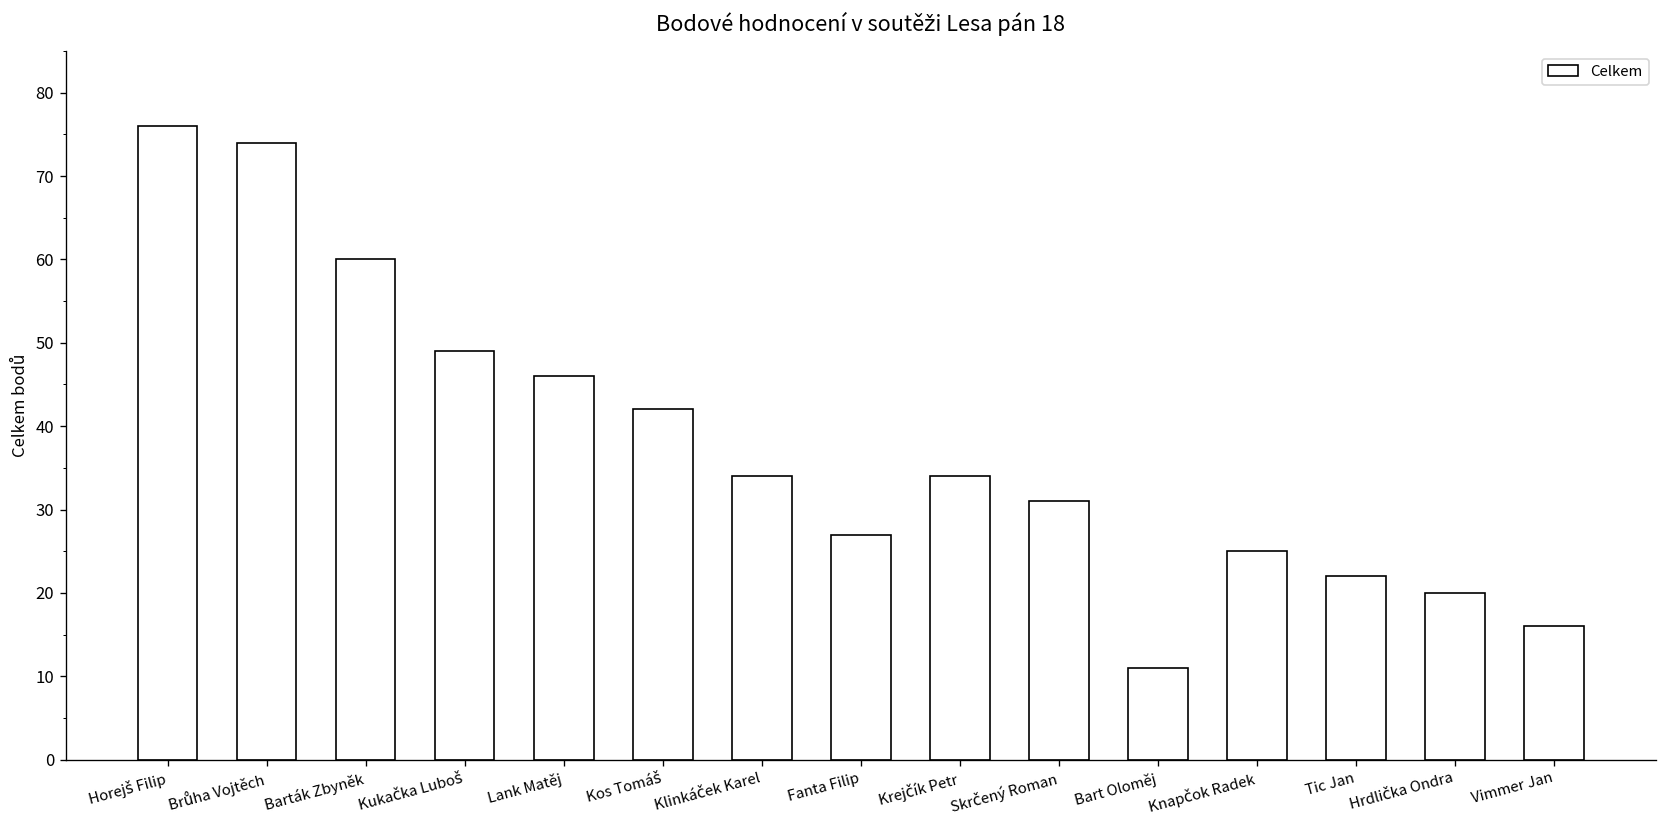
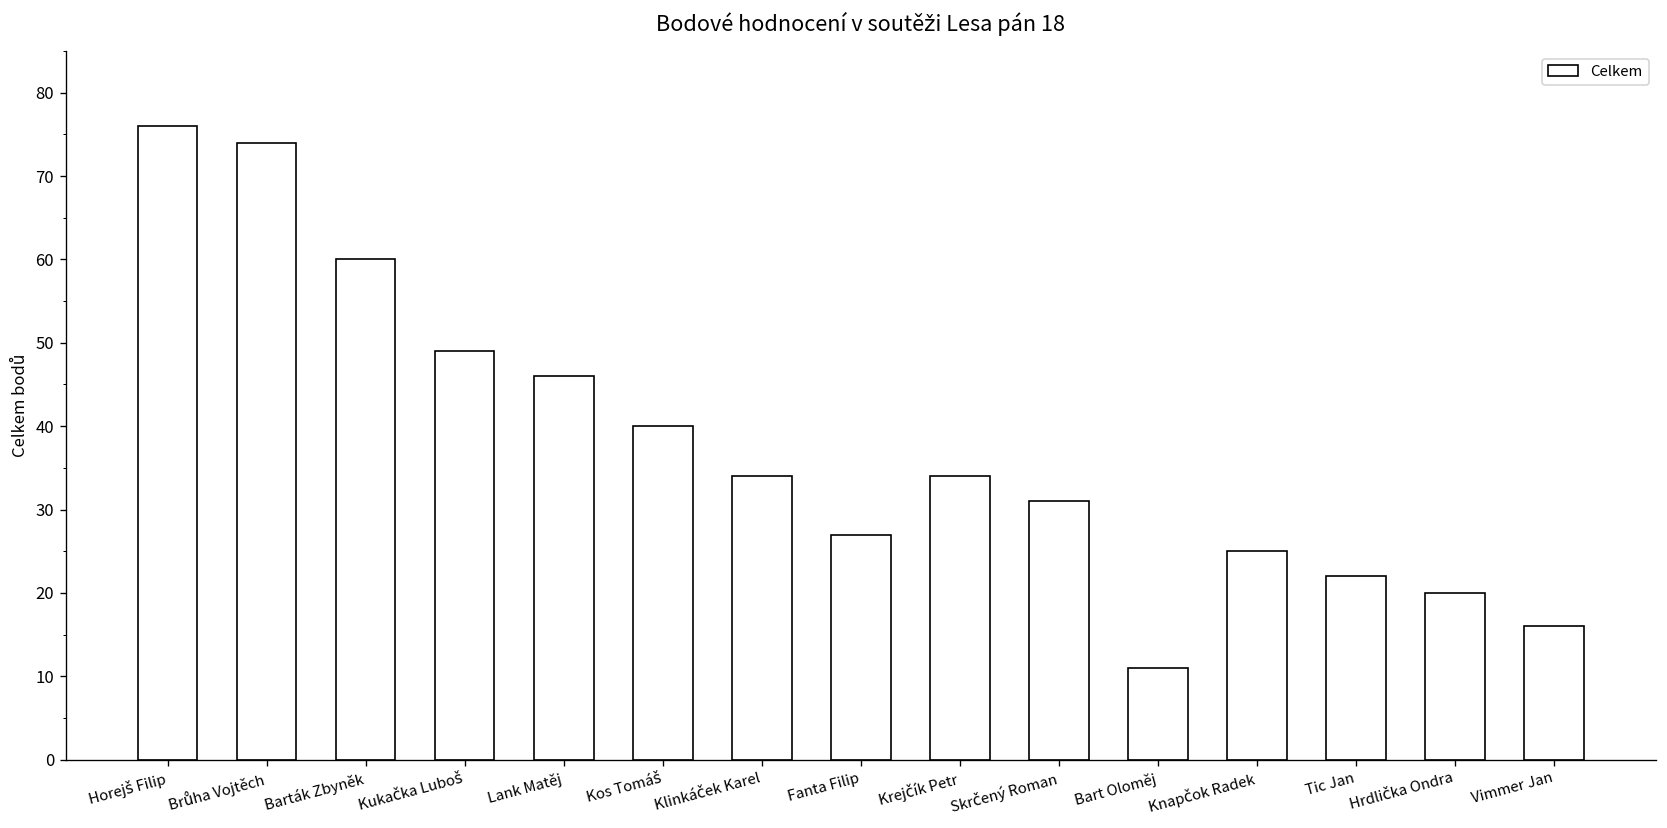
  {
    "Horejš Filip": 76,
    "Brůha Vojtěch": 74,
    "Barták Zbyněk": 60,
    "Kukačka Luboš": 49,
    "Lank Matěj": 46,
-   "Kos Tomáš": 42,
+   "Kos Tomáš": 40,
    "Klinkáček Karel": 34,
    "Fanta Filip": 27,
    "Krejčík Petr": 34,
    "Skrčený Roman": 31,
    "Bart Oloměj": 11,
    "Knapčok Radek": 25,
    "Tic Jan": 22,
    "Hrdlička Ondra": 20,
    "Vimmer Jan": 16
  }
